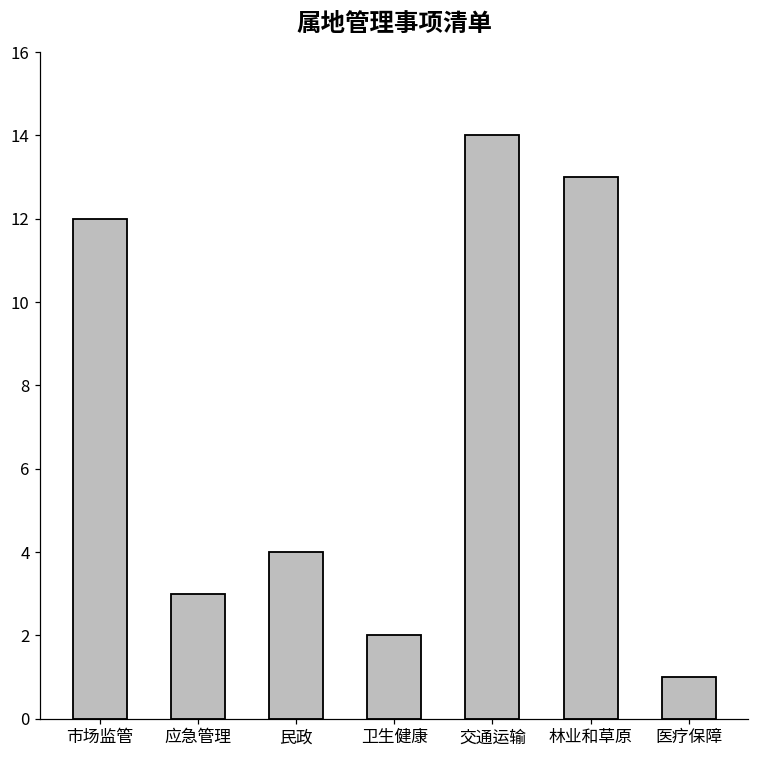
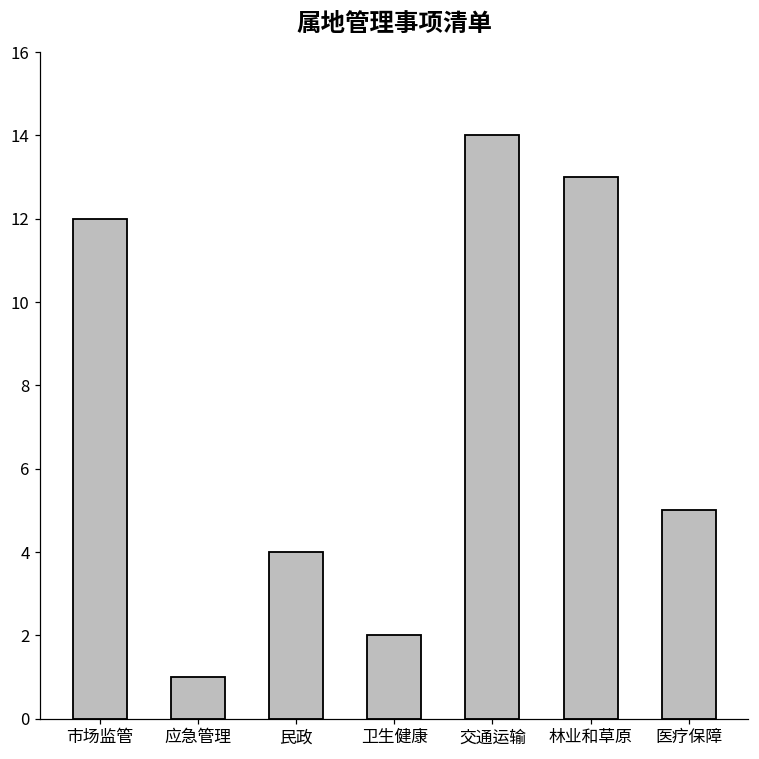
  {
    "市场监管": 12,
-   "应急管理": 3,
+   "应急管理": 1,
    "民政": 4,
    "卫生健康": 2,
    "交通运输": 14,
    "林业和草原": 13,
-   "医疗保障": 1
+   "医疗保障": 5
  }
